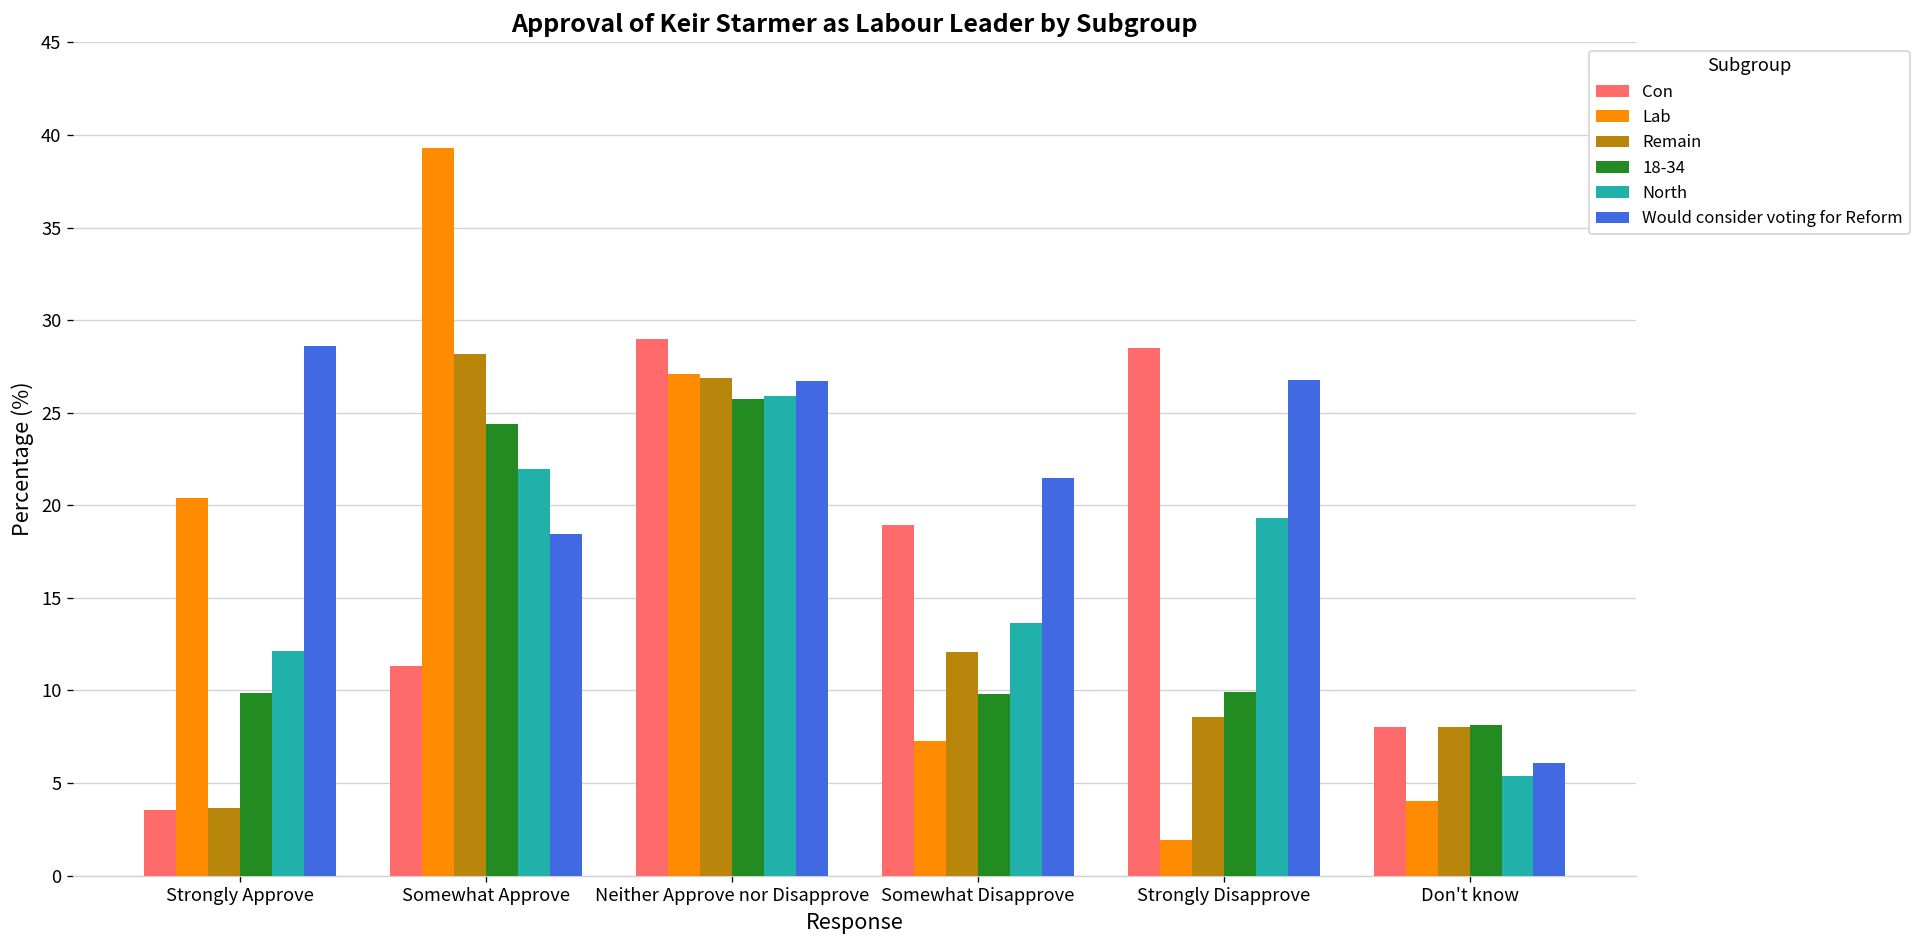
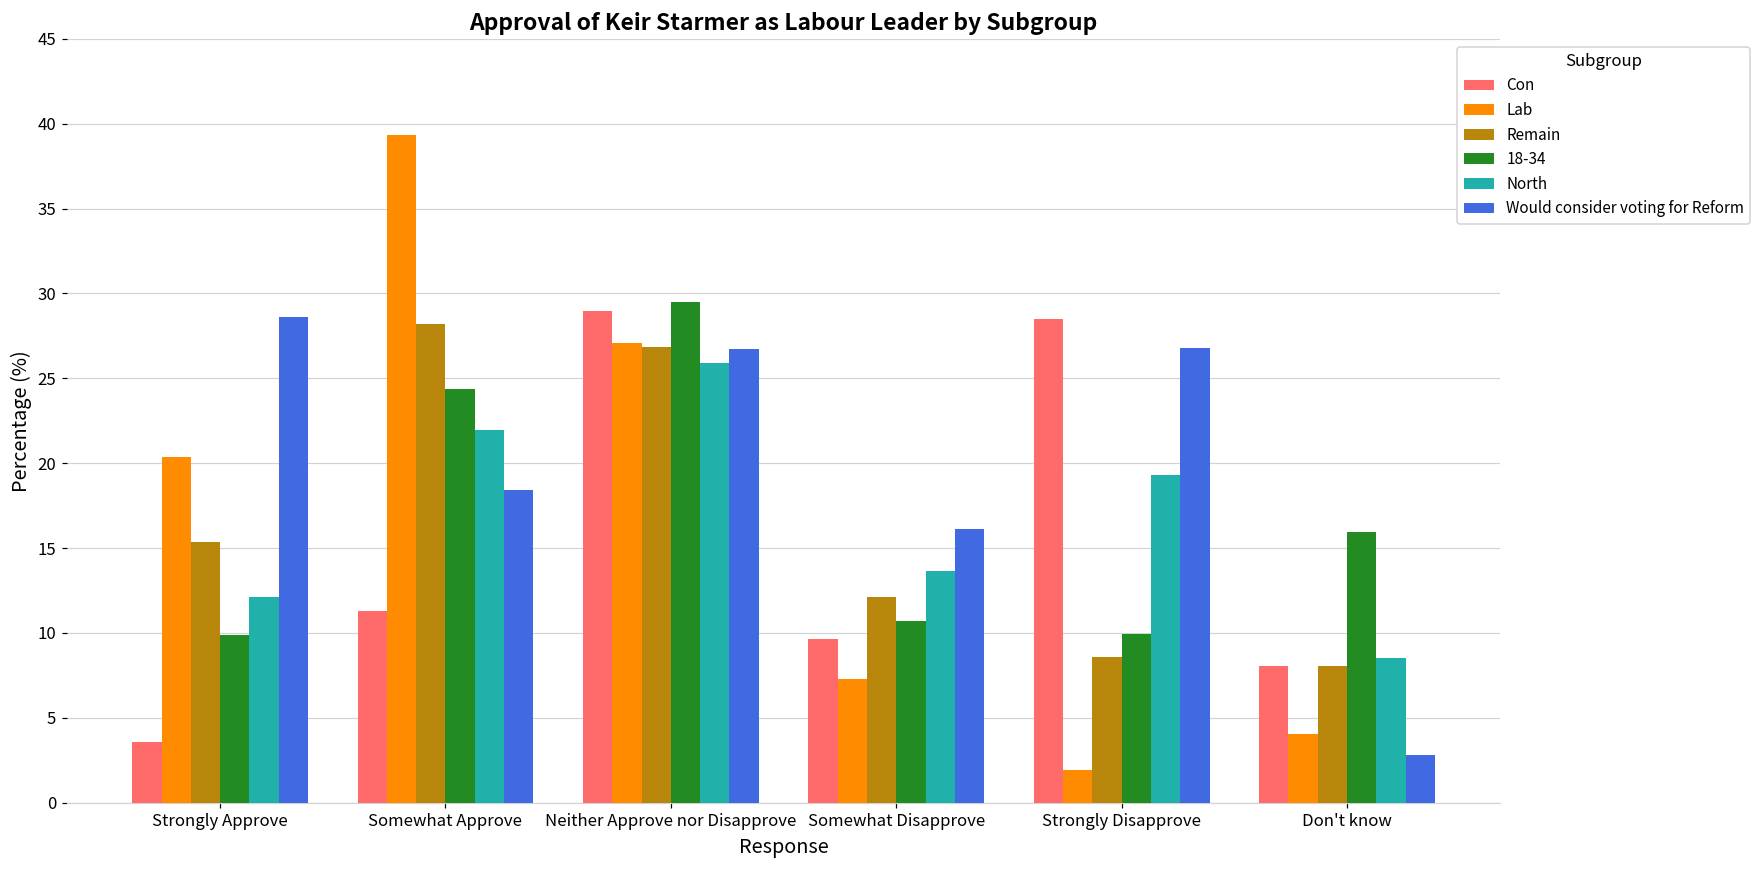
  {
    "Con": {
      "Strongly Approve": 3.6,
      "Somewhat Approve": 11.3,
      "Neither Approve nor Disapprove": 29.0,
-     "Somewhat Disapprove": 18.9,
+     "Somewhat Disapprove": 9.6,
      "Strongly Disapprove": 28.5,
      "Don't know": 8.0
    },
    "Lab": {
      "Strongly Approve": 20.4,
      "Somewhat Approve": 39.3,
      "Neither Approve nor Disapprove": 27.1,
      "Somewhat Disapprove": 7.3,
      "Strongly Disapprove": 1.9,
      "Don't know": 4.1
    },
    "Remain": {
-     "Strongly Approve": 3.6,
+     "Strongly Approve": 15.4,
      "Somewhat Approve": 28.2,
      "Neither Approve nor Disapprove": 26.9,
      "Somewhat Disapprove": 12.1,
      "Strongly Disapprove": 8.6,
      "Don't know": 8.1
    },
    "18-34": {
      "Strongly Approve": 9.9,
      "Somewhat Approve": 24.4,
-     "Neither Approve nor Disapprove": 25.8,
-     "Somewhat Disapprove": 9.8,
+     "Neither Approve nor Disapprove": 29.5,
+     "Somewhat Disapprove": 10.7,
      "Strongly Disapprove": 9.9,
-     "Don't know": 8.1
+     "Don't know": 16.0
    },
    "North": {
      "Strongly Approve": 12.1,
      "Somewhat Approve": 22.0,
      "Neither Approve nor Disapprove": 25.9,
      "Somewhat Disapprove": 13.6,
      "Strongly Disapprove": 19.3,
-     "Don't know": 5.4
+     "Don't know": 8.5
    },
    "Would consider voting for Reform": {
      "Strongly Approve": 28.6,
      "Somewhat Approve": 18.4,
      "Neither Approve nor Disapprove": 26.7,
-     "Somewhat Disapprove": 21.5,
+     "Somewhat Disapprove": 16.1,
      "Strongly Disapprove": 26.8,
-     "Don't know": 6.1
+     "Don't know": 2.8
    }
  }
